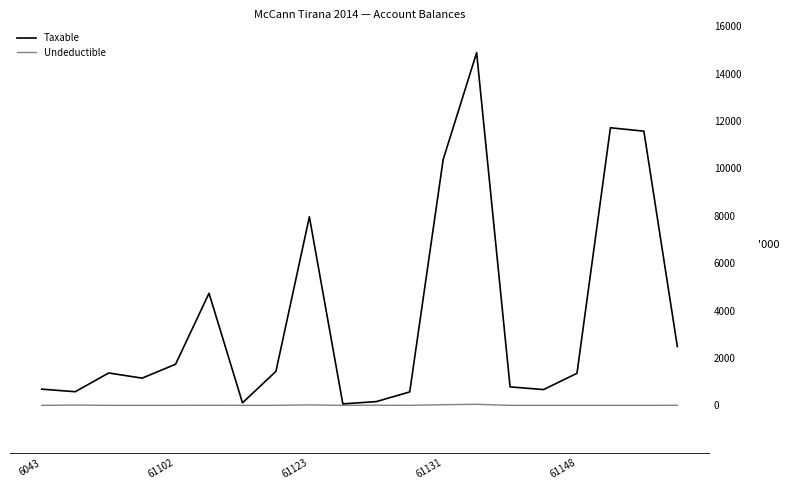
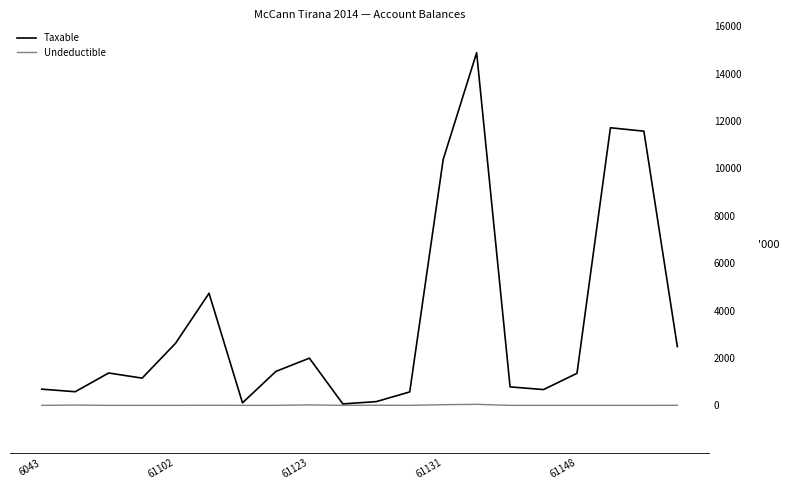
  {
    "Taxable": {
      "6043": 700,
-     "61102": 1700,
-     "61123": 8000,
+     "61102": 2600,
+     "61123": 2000,
      "61131": 10400,
      "61148": 1400
    },
    "Undeductible": {
      "6043": 0,
      "61102": 0,
      "61123": 0,
      "61131": 0,
      "61148": 0
    }
  }
